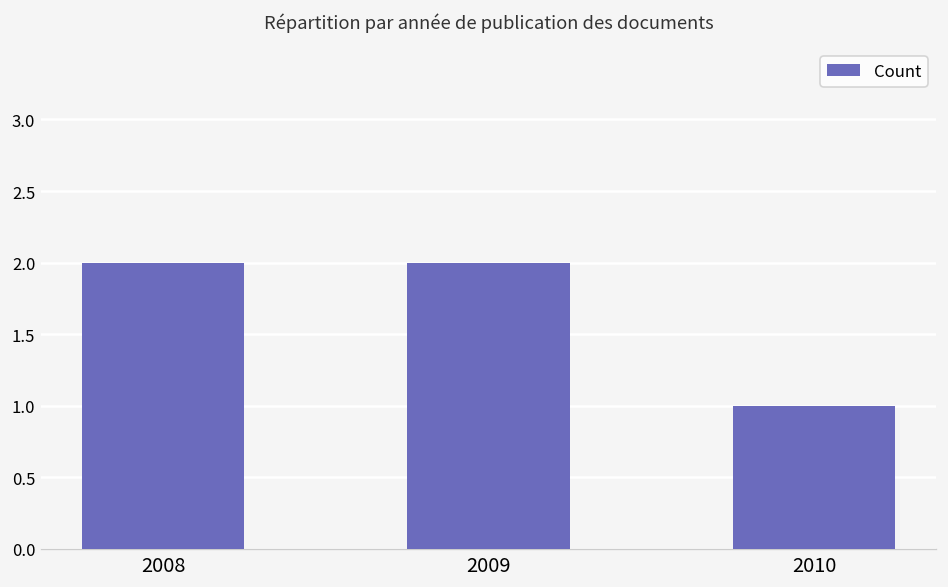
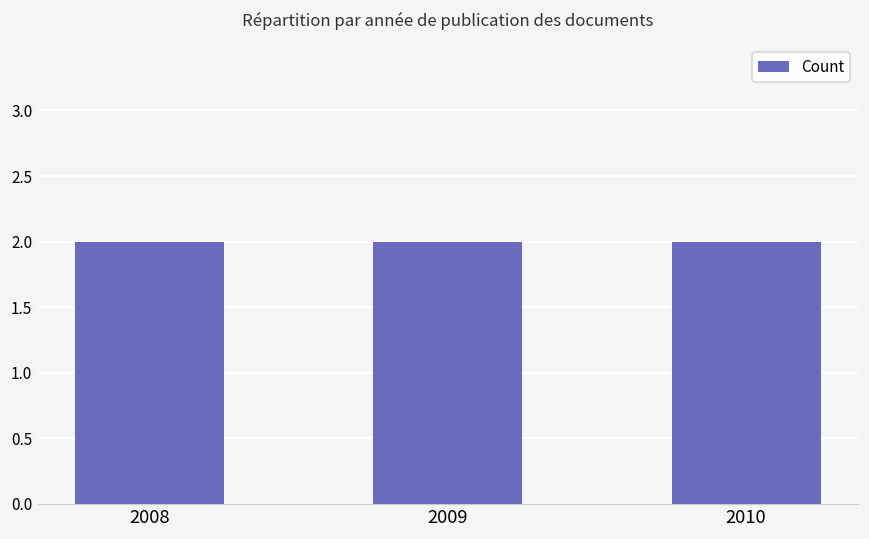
  {
    "2008": 2,
    "2009": 2,
-   "2010": 1
+   "2010": 2
  }
